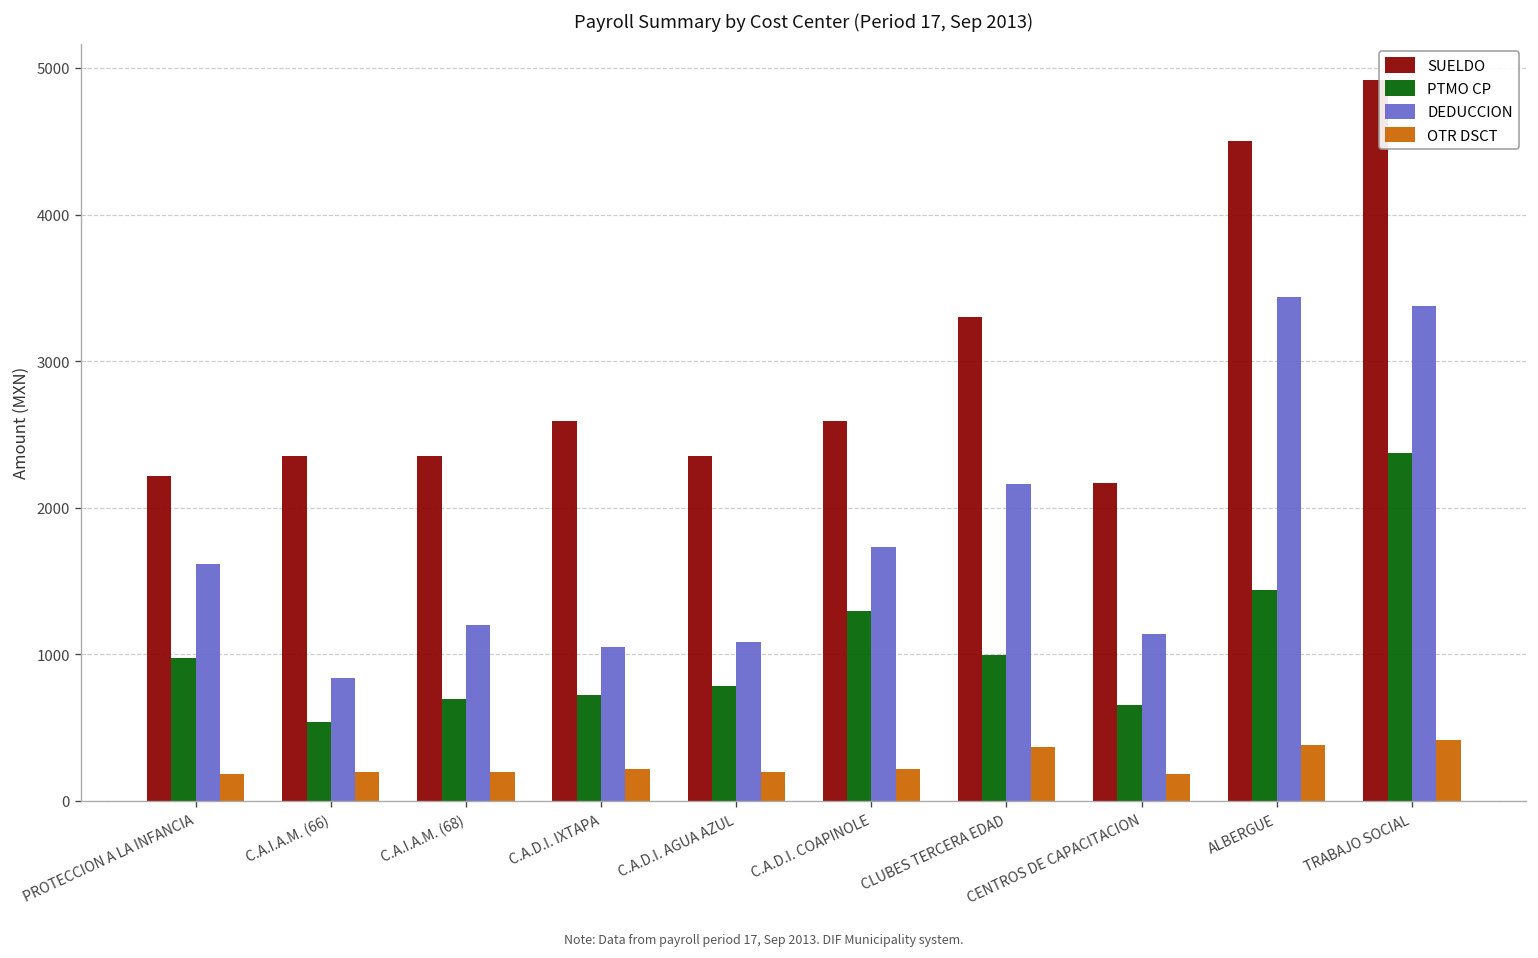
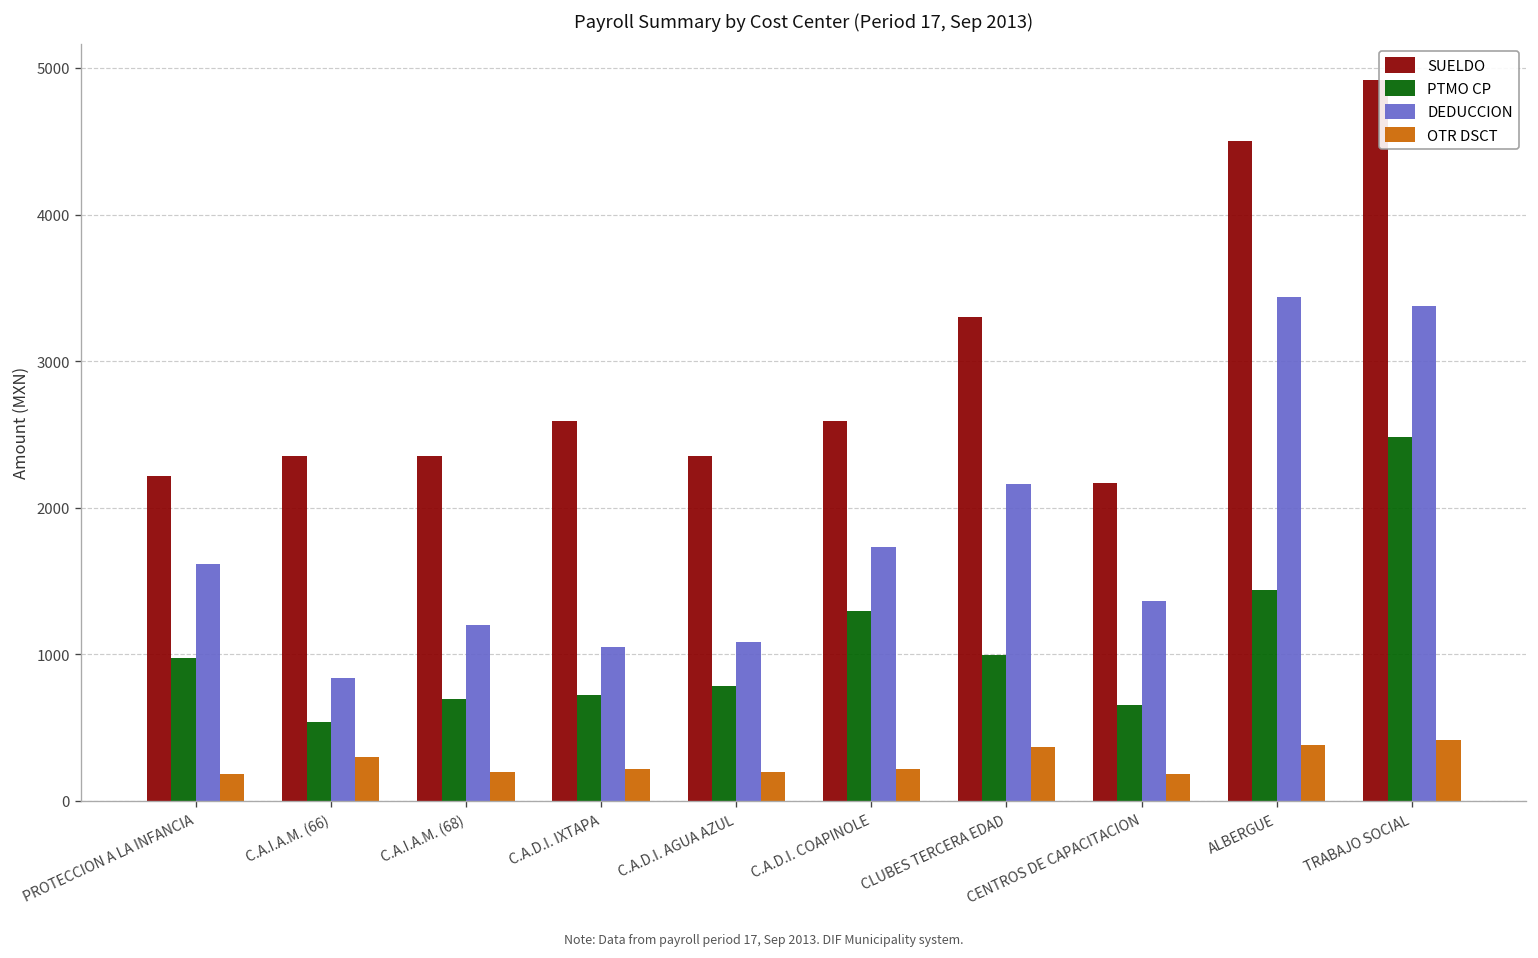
  {
    "SUELDO": {
      "PROTECCION A LA INFANCIA": 2210,
      "C.A.I.A.M. (66)": 2360,
      "C.A.I.A.M. (68)": 2360,
      "C.A.D.I. IXTAPA": 2590,
      "C.A.D.I. AGUA AZUL": 2360,
      "C.A.D.I. COAPINOLE": 2590,
      "CLUBES TERCERA EDAD": 3300,
      "CENTROS DE CAPACITACION": 2170,
      "ALBERGUE": 4500,
      "TRABAJO SOCIAL": 4920
    },
    "PTMO CP": {
      "PROTECCION A LA INFANCIA": 980,
      "C.A.I.A.M. (66)": 540,
      "C.A.I.A.M. (68)": 700,
      "C.A.D.I. IXTAPA": 720,
      "C.A.D.I. AGUA AZUL": 790,
      "C.A.D.I. COAPINOLE": 1300,
      "CLUBES TERCERA EDAD": 1000,
      "CENTROS DE CAPACITACION": 660,
      "ALBERGUE": 1440,
-     "TRABAJO SOCIAL": 2370
+     "TRABAJO SOCIAL": 2480
    },
    "DEDUCCION": {
      "PROTECCION A LA INFANCIA": 1620,
      "C.A.I.A.M. (66)": 840,
      "C.A.I.A.M. (68)": 1200,
      "C.A.D.I. IXTAPA": 1050,
      "C.A.D.I. AGUA AZUL": 1080,
      "C.A.D.I. COAPINOLE": 1730,
      "CLUBES TERCERA EDAD": 2160,
-     "CENTROS DE CAPACITACION": 1140,
+     "CENTROS DE CAPACITACION": 1370,
      "ALBERGUE": 3440,
      "TRABAJO SOCIAL": 3380
    },
    "OTR DSCT": {
      "PROTECCION A LA INFANCIA": 190,
-     "C.A.I.A.M. (66)": 200,
+     "C.A.I.A.M. (66)": 300,
      "C.A.I.A.M. (68)": 200,
      "C.A.D.I. IXTAPA": 220,
      "C.A.D.I. AGUA AZUL": 200,
      "C.A.D.I. COAPINOLE": 220,
      "CLUBES TERCERA EDAD": 370,
      "CENTROS DE CAPACITACION": 180,
      "ALBERGUE": 380,
      "TRABAJO SOCIAL": 420
    }
  }
